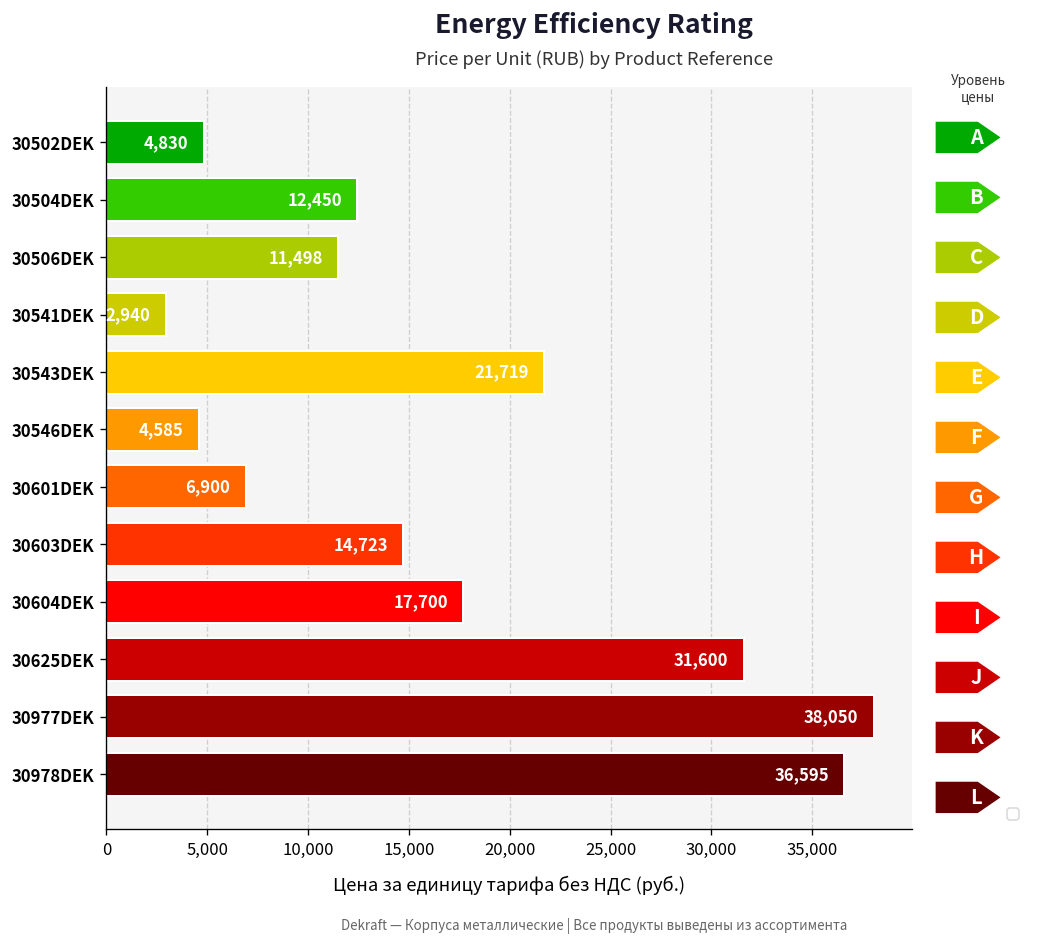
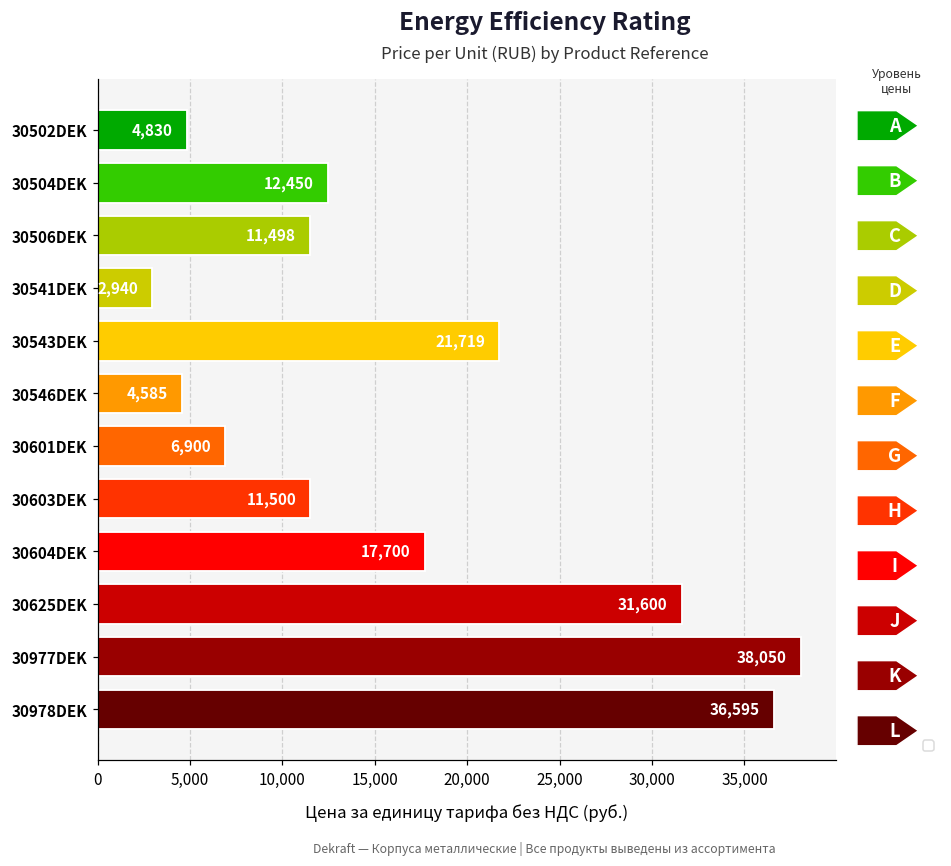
  {
    "30502DEK": "4,830",
    "30504DEK": "12,450",
    "30506DEK": "11,498",
    "30541DEK": "2,940",
    "30543DEK": "21,719",
    "30546DEK": "4,585",
    "30601DEK": "6,900",
-   "30603DEK": "14,723",
+   "30603DEK": "11,500",
    "30604DEK": "17,700",
    "30625DEK": "31,600",
    "30977DEK": "38,050",
    "30978DEK": "36,595"
  }
